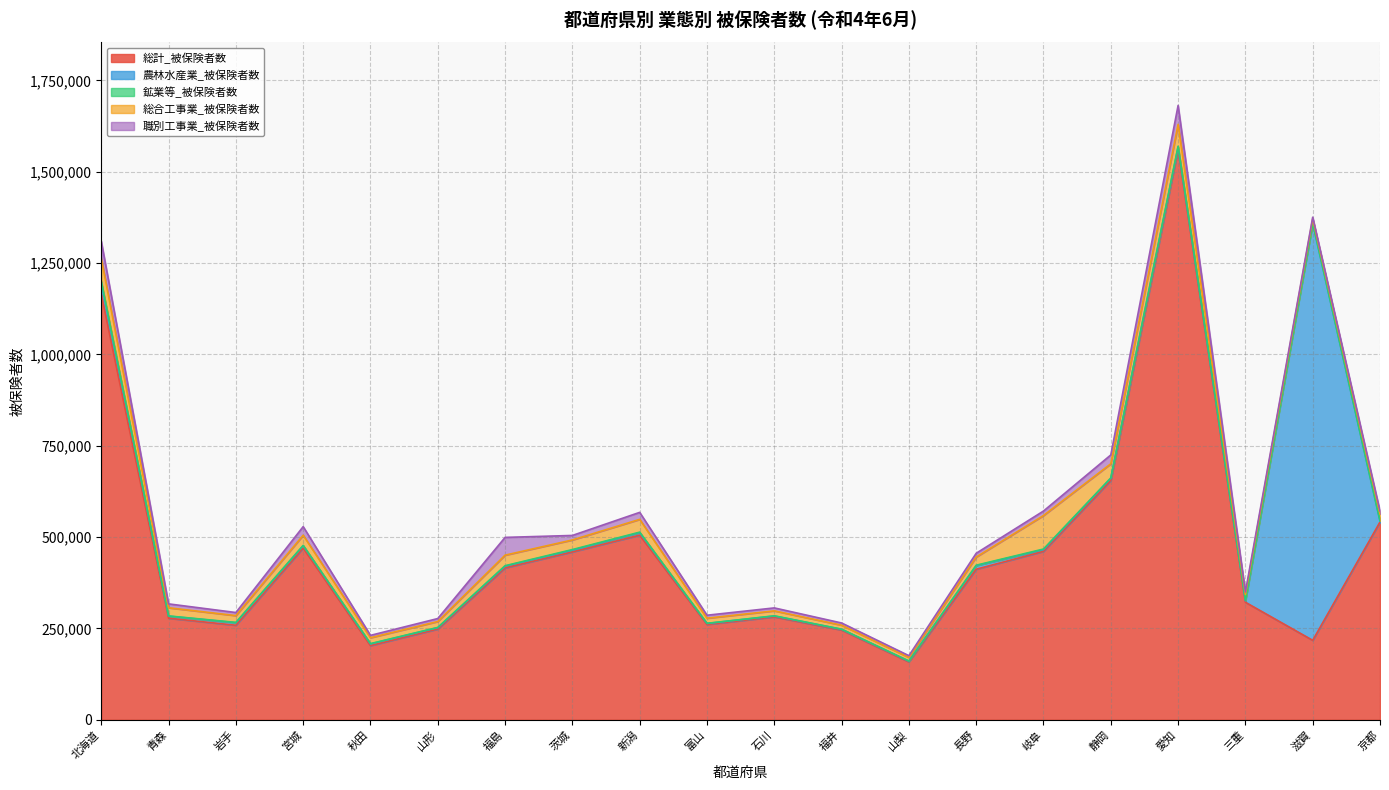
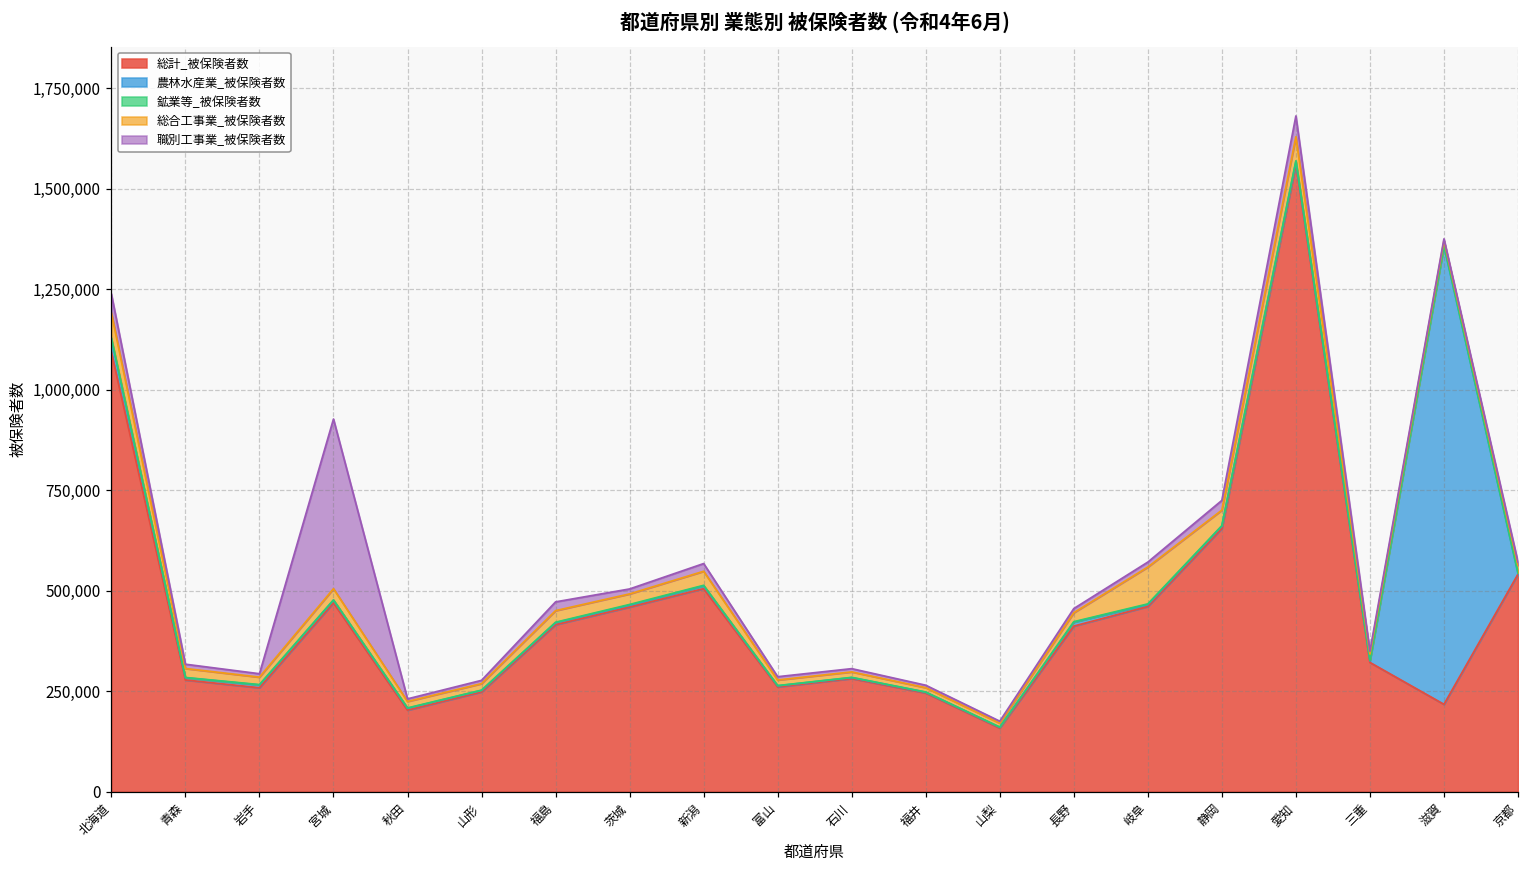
  {
    "総計_被保険者数": {
-     "北海道": "1,160,000",
+     "北海道": "1,090,000",
      "岩手": "260,000",
      "長野": "410,000",
      "滋賀": "220,000"
    },
    "総合工事業_被保険者数": {
      "北海道": "60,000",
      "青森": "20,000",
      "岩手": "20,000",
      "宮城": "30,000",
      "山形": "20,000",
      "福島": "30,000",
      "茨城": "30,000",
      "新潟": "30,000",
      "富山": "10,000",
      "石川": "10,000",
      "長野": "20,000",
      "岐阜": "90,000",
      "静岡": "40,000",
      "愛知": "60,000",
      "三重": "20,000",
      "京都": "20,000"
    },
    "職別工事業_被保険者数": {
      "北海道": "50,000",
      "青森": "10,000",
      "岩手": "10,000",
-     "宮城": "20,000",
+     "宮城": "420,000",
      "山形": "10,000",
-     "福島": "50,000",
+     "福島": "20,000",
      "茨城": "10,000",
      "新潟": "20,000",
      "富山": "10,000",
      "石川": "10,000",
      "長野": "10,000",
      "岐阜": "10,000",
      "静岡": "20,000",
      "愛知": "50,000",
      "三重": "10,000",
      "京都": "10,000"
    }
  }
